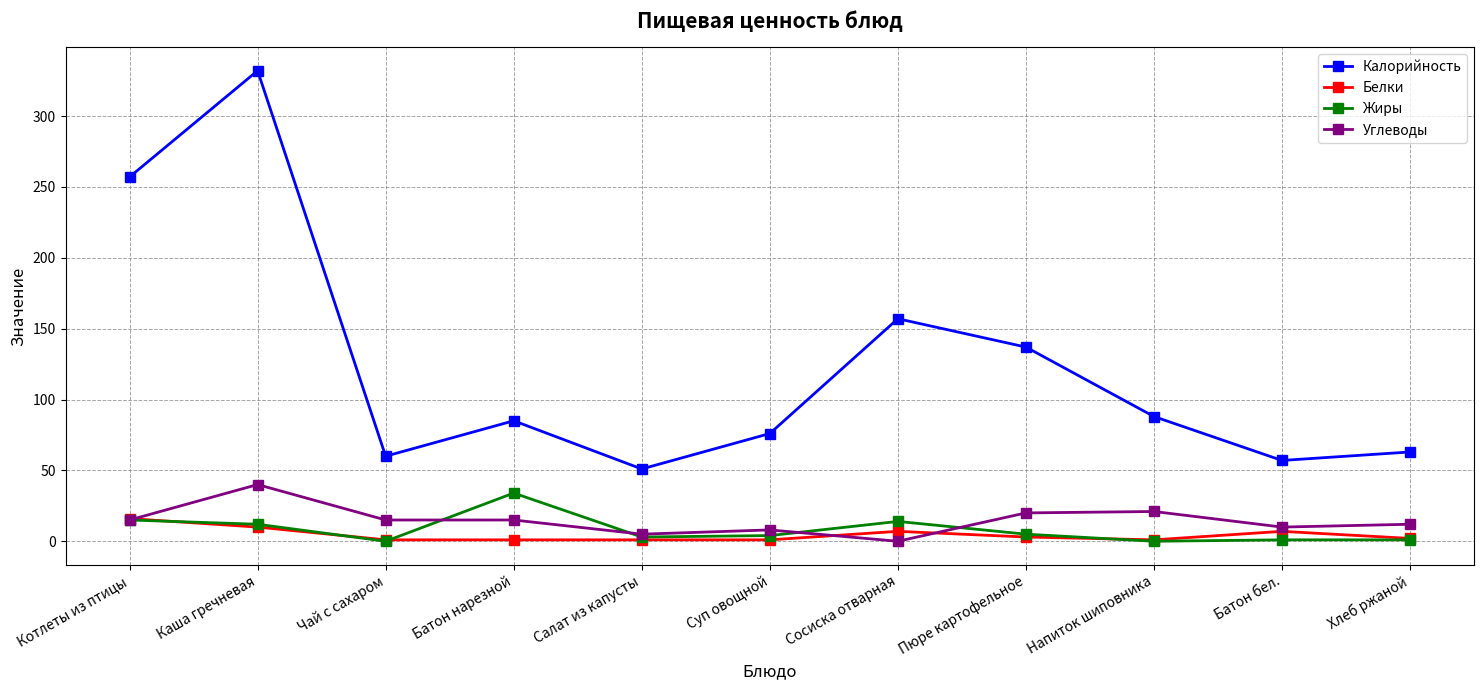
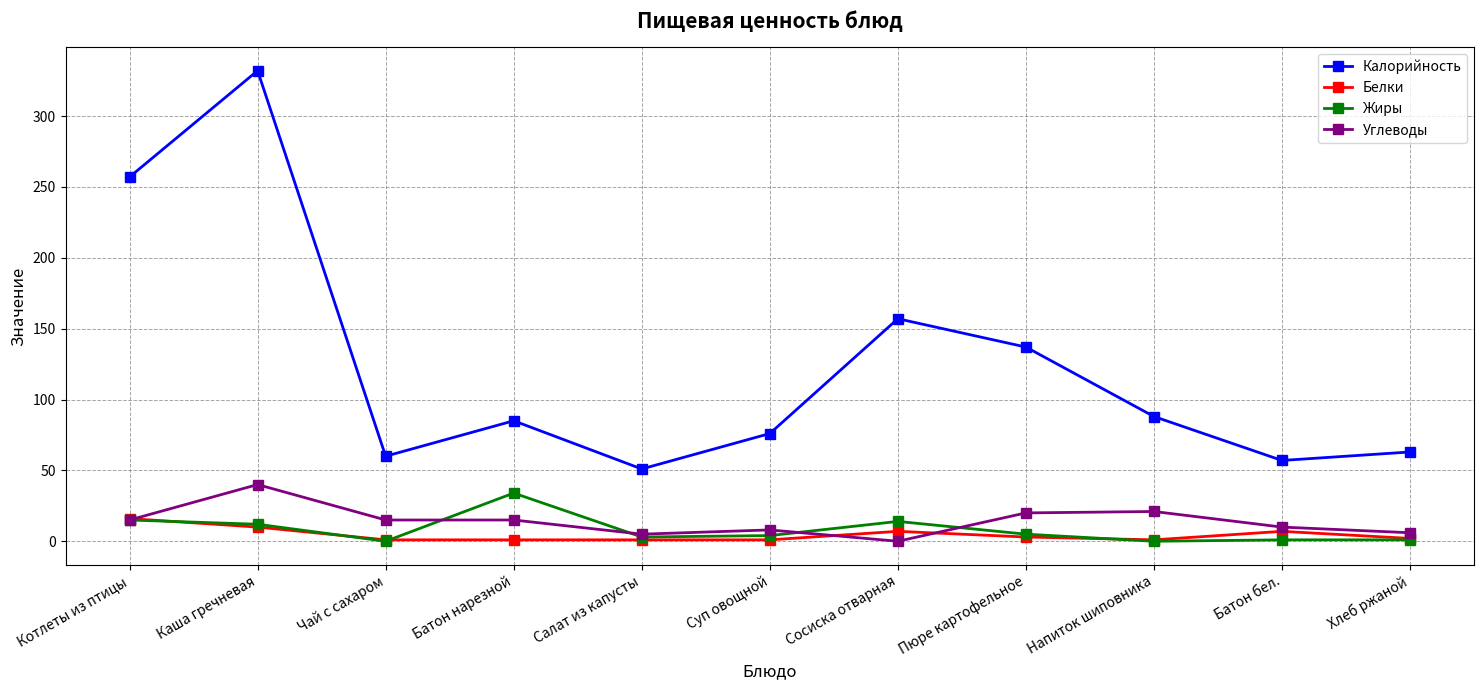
  {
    "Калорийность": {
      "Котлеты из птицы": 257,
      "Каша гречневая": 332,
      "Чай с сахаром": 60,
      "Батон нарезной": 85,
      "Салат из капусты": 51,
      "Суп овощной": 76,
      "Сосиска отварная": 157,
      "Пюре картофельное": 137,
      "Напиток шиповника": 88,
      "Батон бел.": 57,
      "Хлеб ржаной": 63
    },
    "Белки": {
      "Каша гречневая": 10,
      "Батон нарезной": 1,
      "Салат из капусты": 1,
      "Суп овощной": 1,
      "Сосиска отварная": 7,
      "Пюре картофельное": 3,
      "Батон бел.": 7
    },
    "Жиры": {
      "Каша гречневая": 12,
      "Батон нарезной": 34,
      "Салат из капусты": 3,
      "Суп овощной": 4,
      "Сосиска отварная": 14,
      "Пюре картофельное": 5,
      "Батон бел.": 1
    },
    "Углеводы": {
      "Каша гречневая": 40,
      "Чай с сахаром": 15,
      "Батон нарезной": 15,
      "Салат из капусты": 5,
      "Суп овощной": 8,
      "Сосиска отварная": 0,
      "Пюре картофельное": 20,
      "Напиток шиповника": 21,
      "Батон бел.": 10,
-     "Хлеб ржаной": 12
+     "Хлеб ржаной": 6
    }
  }
